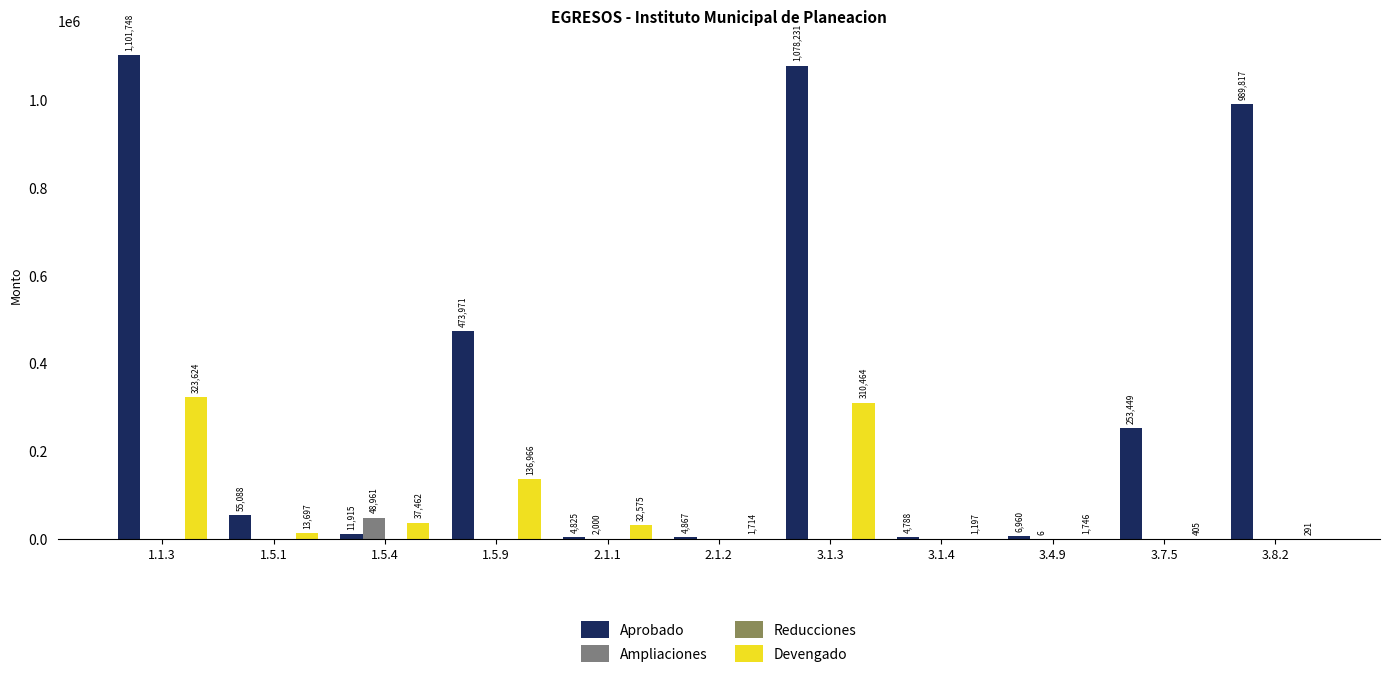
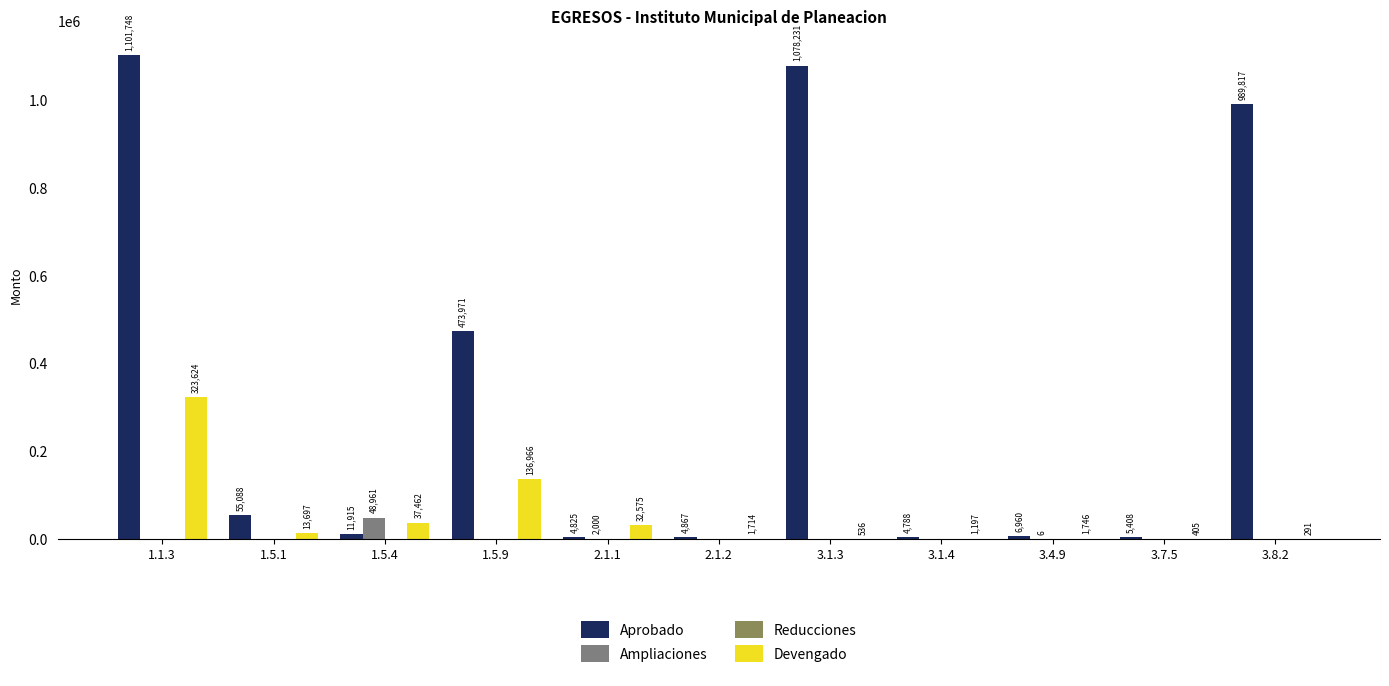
  {
    "Aprobado": {
      "1.1.3": "1,101,748",
      "1.5.1": "55,088",
      "1.5.4": "11,915",
      "1.5.9": "473,971",
      "2.1.1": "4,825",
      "2.1.2": "4,867",
      "3.1.3": "1,078,231",
      "3.1.4": "4,788",
      "3.4.9": "6,960",
-     "3.7.5": "253,449",
+     "3.7.5": "5,408",
      "3.8.2": "989,817"
    },
    "Devengado": {
      "1.1.3": "323,624",
      "1.5.1": "13,697",
      "1.5.4": "37,462",
      "1.5.9": "136,966",
      "2.1.1": "32,575",
      "2.1.2": "1,714",
-     "3.1.3": "310,464",
+     "3.1.3": "536",
      "3.1.4": "1,197",
      "3.4.9": "1,746",
      "3.7.5": "405",
      "3.8.2": "291"
    }
  }
